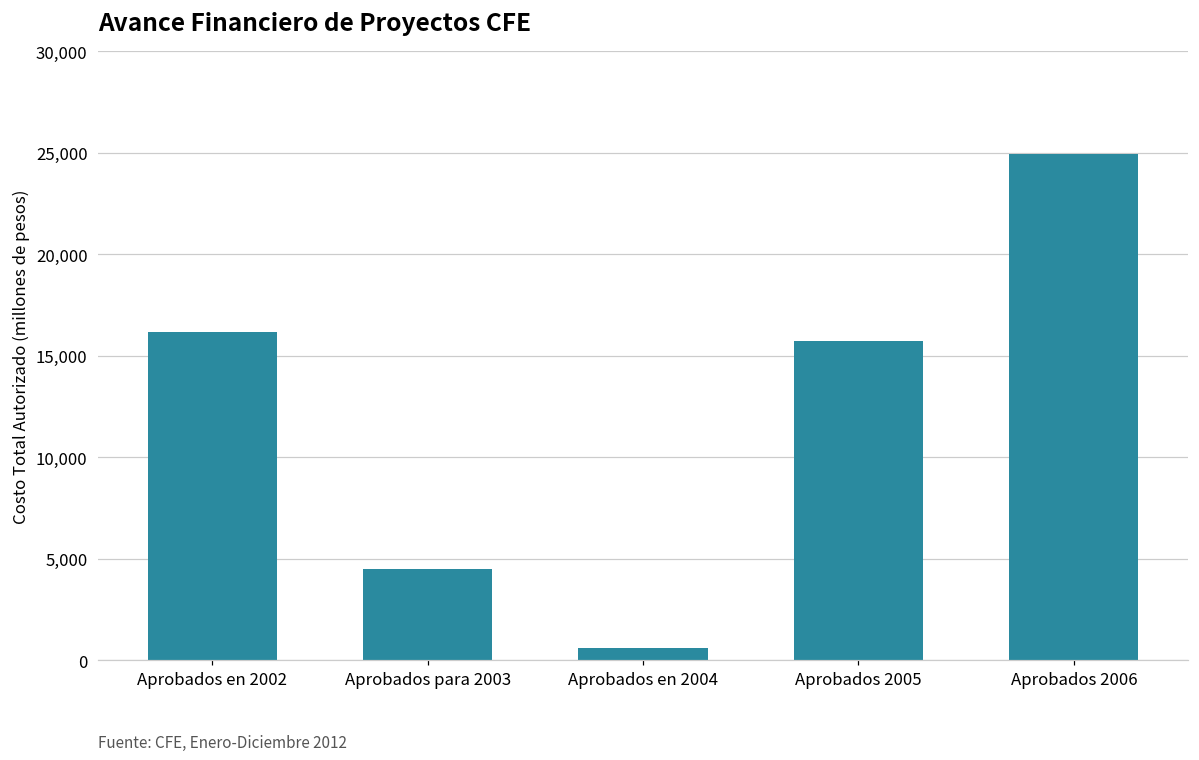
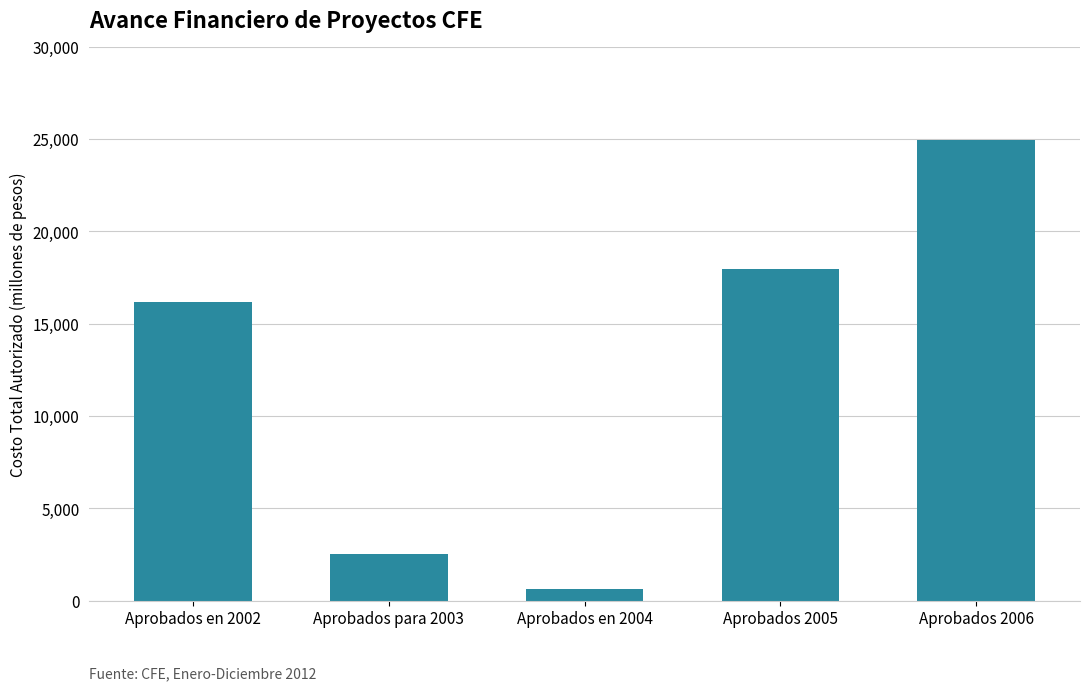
  {
    "Aprobados en 2002": "16,200",
-   "Aprobados para 2003": "4,500",
+   "Aprobados para 2003": "2,500",
    "Aprobados en 2004": "600",
-   "Aprobados 2005": "15,700",
+   "Aprobados 2005": "18,000",
    "Aprobados 2006": "25,000"
  }
